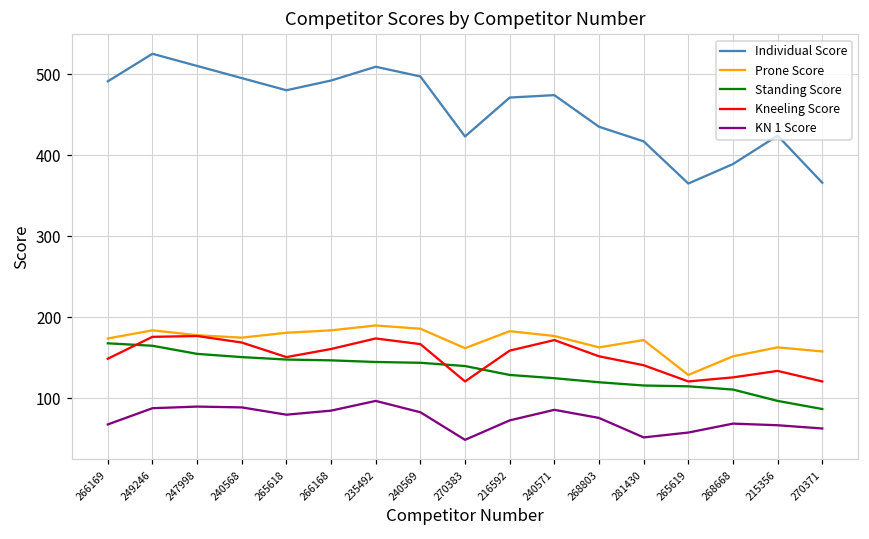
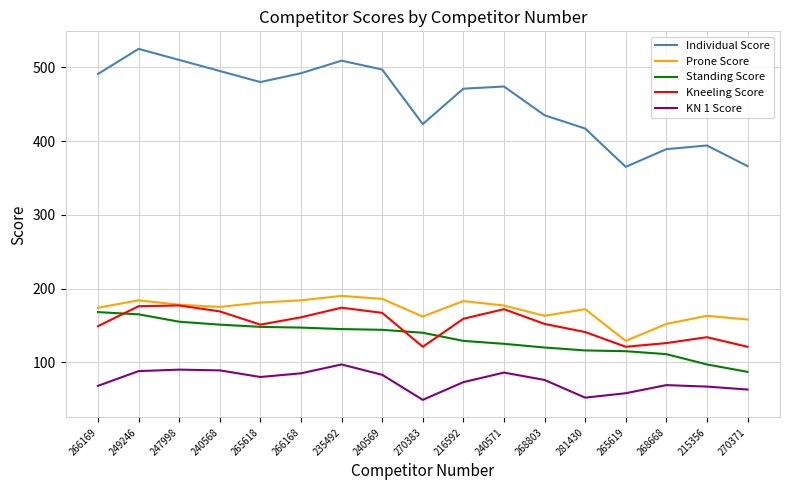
  {
    "Individual Score": {
      "266169": 490,
      "249246": 530,
      "247998": 510,
      "240568": 500,
      "265618": 480,
      "266168": 490,
      "235492": 510,
      "240569": 500,
      "270383": 420,
      "216592": 470,
      "240571": 470,
      "268803": 440,
      "281430": 420,
      "265619": 370,
      "268668": 390,
-     "215356": 420,
+     "215356": 390,
      "270371": 370
    },
    "Prone Score": {
      "266169": 170,
      "249246": 180,
      "240568": 180,
      "265618": 180,
      "266168": 180,
      "235492": 190,
      "240569": 190,
      "270383": 160,
      "216592": 180,
      "240571": 180,
      "268803": 160,
      "281430": 170,
      "265619": 130,
      "268668": 150,
      "215356": 160,
      "270371": 160
    },
    "Standing Score": {
      "266169": 170,
      "249246": 170,
      "247998": 160,
      "240568": 150,
      "266168": 150,
      "235492": 150,
      "240569": 140,
      "270383": 140,
      "216592": 130,
      "240571": 130,
      "268803": 120,
      "281430": 120,
      "265619": 120,
      "268668": 110,
      "215356": 100,
      "270371": 90
    },
    "Kneeling Score": {
      "266169": 150,
      "249246": 180,
      "240568": 170,
      "266168": 160,
      "235492": 170,
      "240569": 170,
      "270383": 120,
      "216592": 160,
      "240571": 170,
      "268803": 150,
      "281430": 140,
      "265619": 120,
      "268668": 130,
      "215356": 130,
      "270371": 120
    },
    "KN 1 Score": {
      "266169": 70,
      "249246": 90,
      "247998": 90,
      "240568": 90,
      "265618": 80,
      "266168": 90,
      "235492": 100,
      "240569": 80,
      "270383": 50,
      "216592": 70,
      "240571": 90,
      "268803": 80,
      "281430": 50,
      "265619": 60,
      "268668": 70,
      "215356": 70,
      "270371": 60
    }
  }
